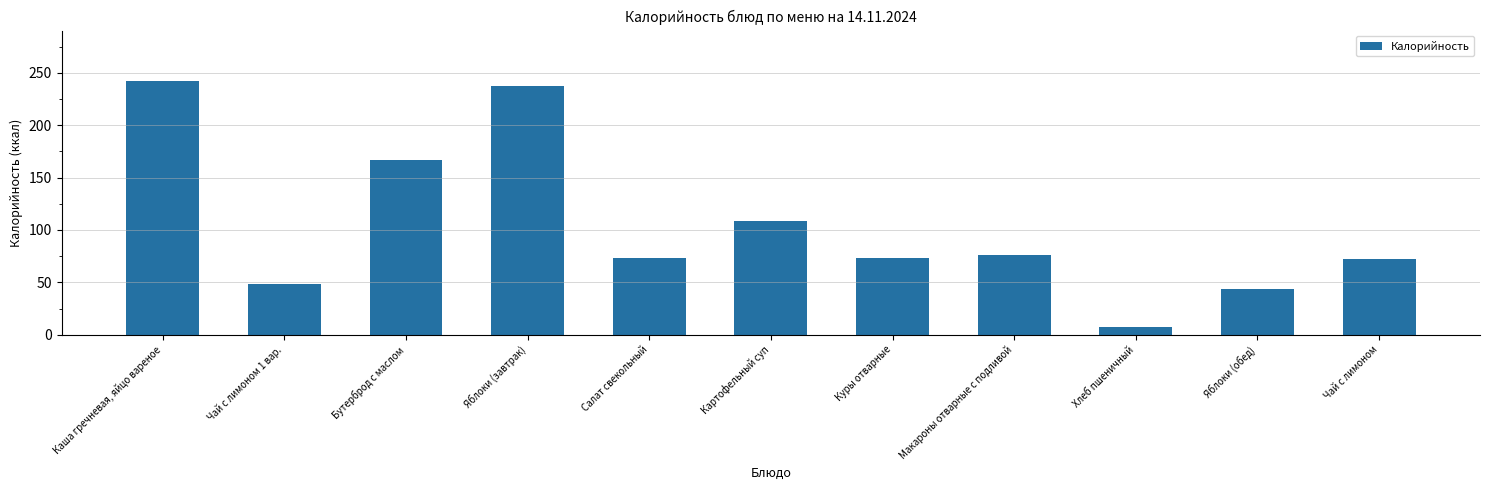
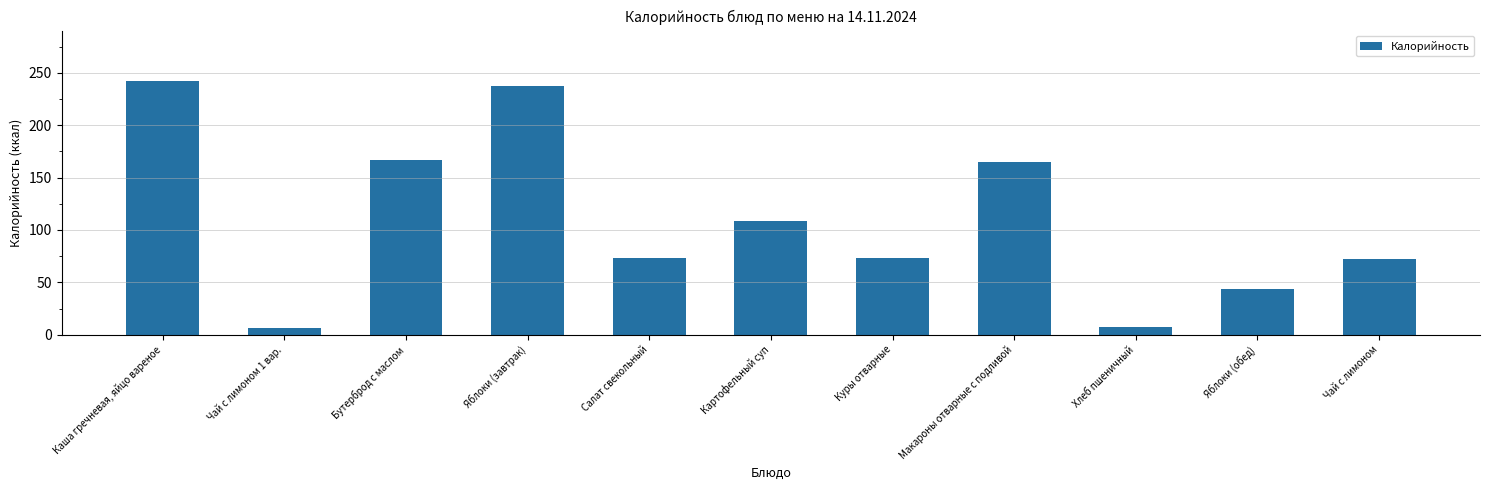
  {
    "Каша гречневая, яйцо вареное": 242,
-   "Чай с лимоном 1 вар.": 48,
+   "Чай с лимоном 1 вар.": 6,
    "Бутерброд с маслом": 167,
    "Яблоки (завтрак)": 237,
    "Салат свекольный": 73,
    "Картофельный суп": 109,
    "Куры отварные": 73,
-   "Макароны отварные с подливой": 76,
+   "Макароны отварные с подливой": 165,
    "Хлеб пшеничный": 7,
    "Яблоки (обед)": 44,
    "Чай с лимоном": 72
  }
